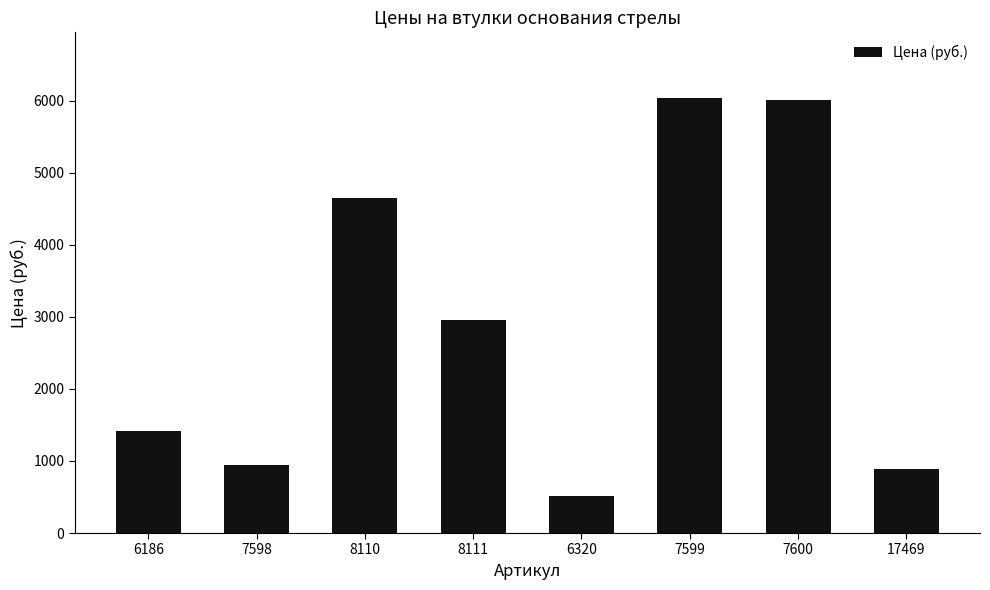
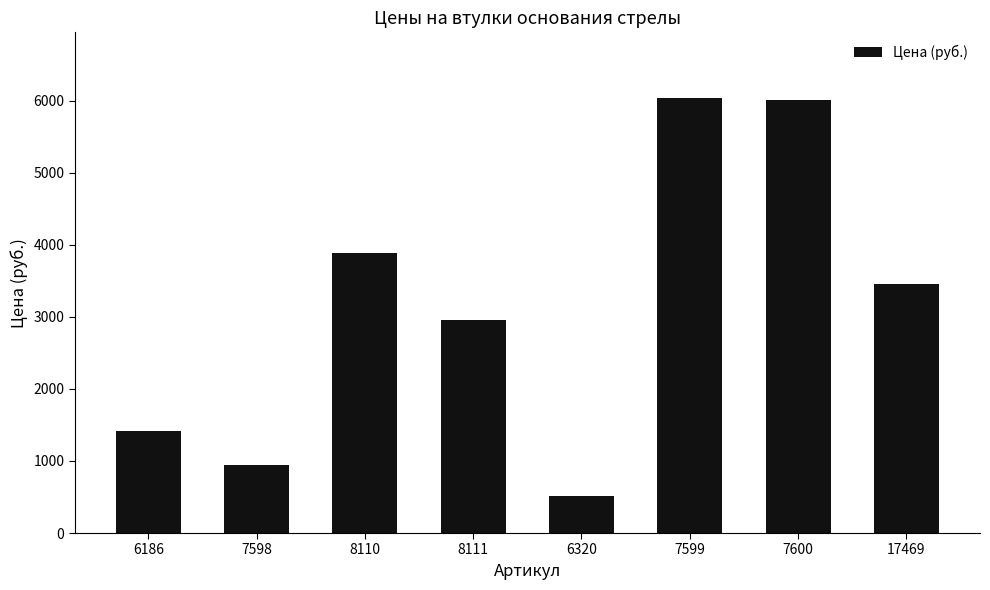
  {
    "6186": 1400,
    "7598": 900,
-   "8110": 4700,
+   "8110": 3900,
    "8111": 3000,
    "6320": 500,
    "7599": 6000,
    "7600": 6000,
-   "17469": 900
+   "17469": 3500
  }
